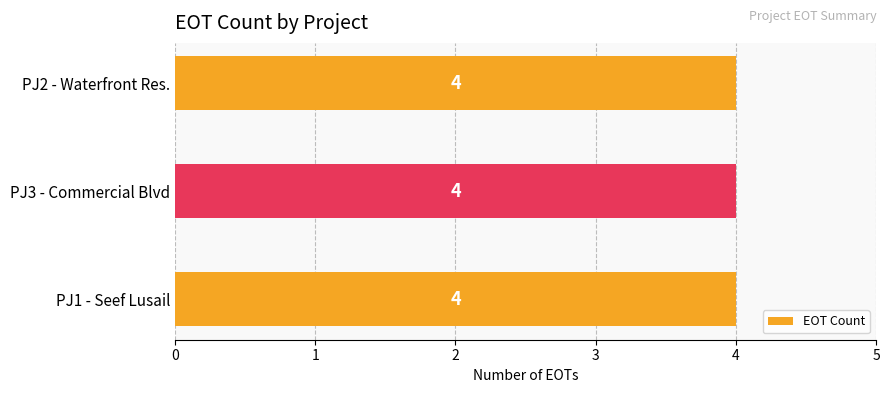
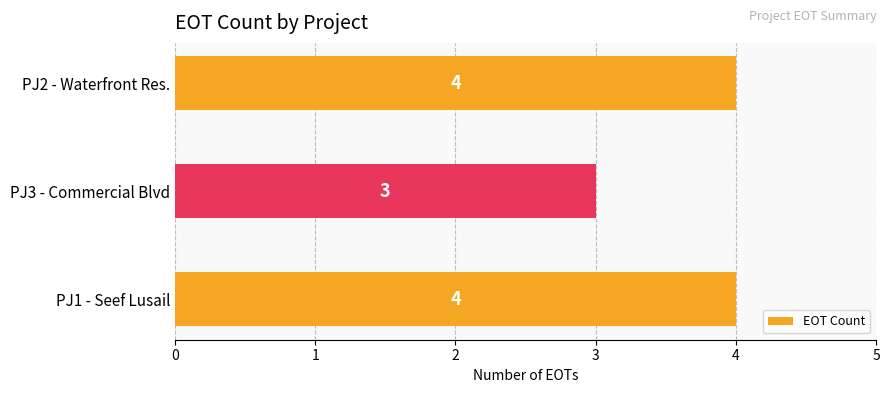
  {
    "PJ2 - Waterfront Res.": 4,
-   "PJ3 - Commercial Blvd": 4,
+   "PJ3 - Commercial Blvd": 3,
    "PJ1 - Seef Lusail": 4
  }
